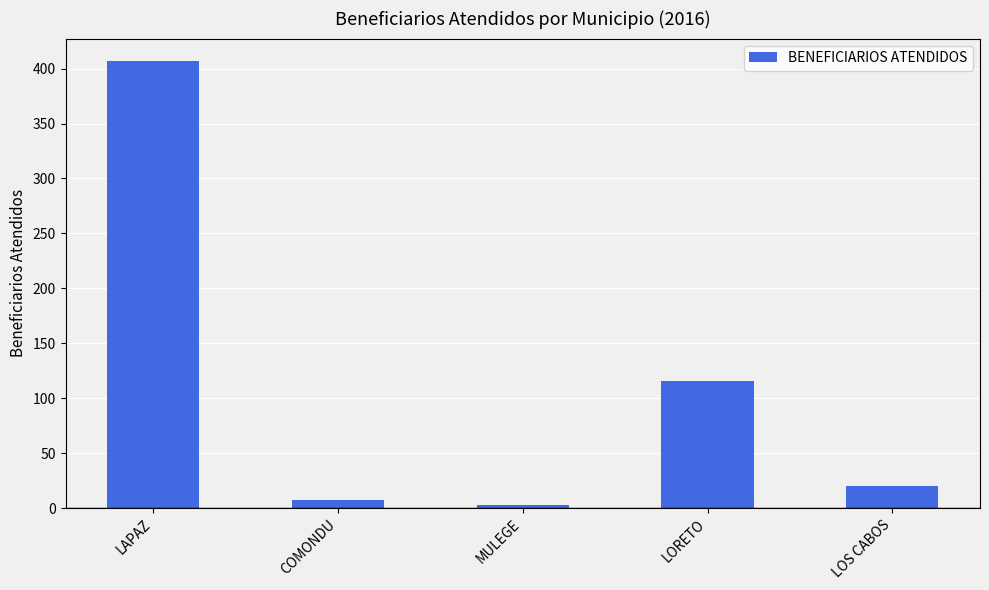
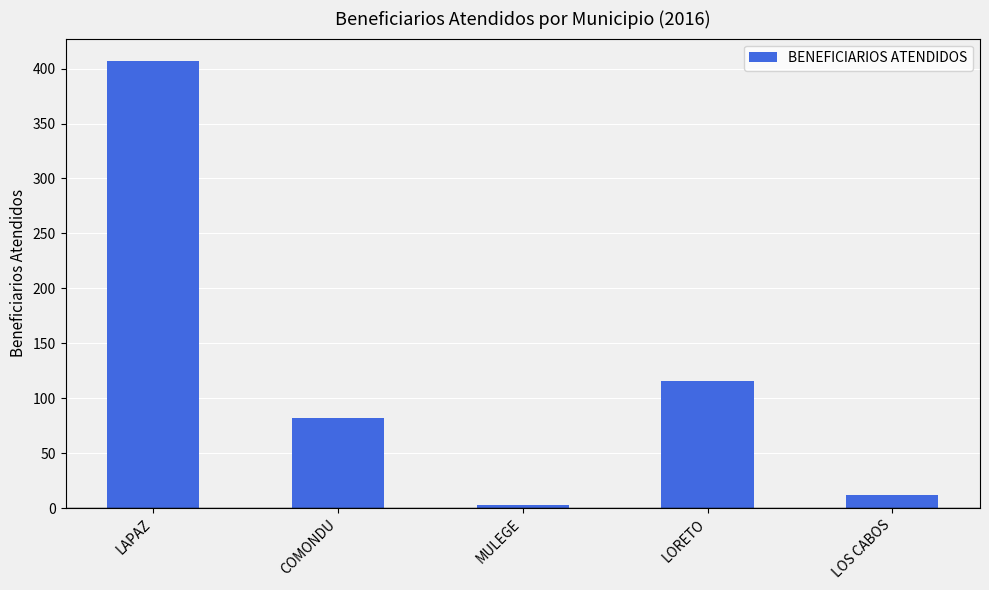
  {
    "LAPAZ": 407,
-   "COMONDU": 7,
+   "COMONDU": 82,
    "MULEGE": 3,
    "LORETO": 116,
-   "LOS CABOS": 20
+   "LOS CABOS": 12
  }
